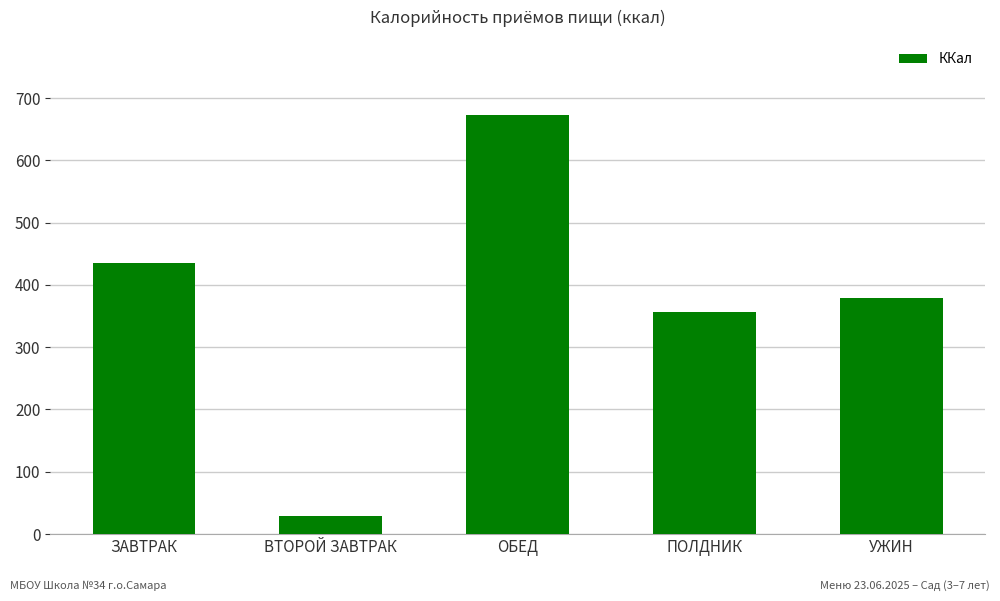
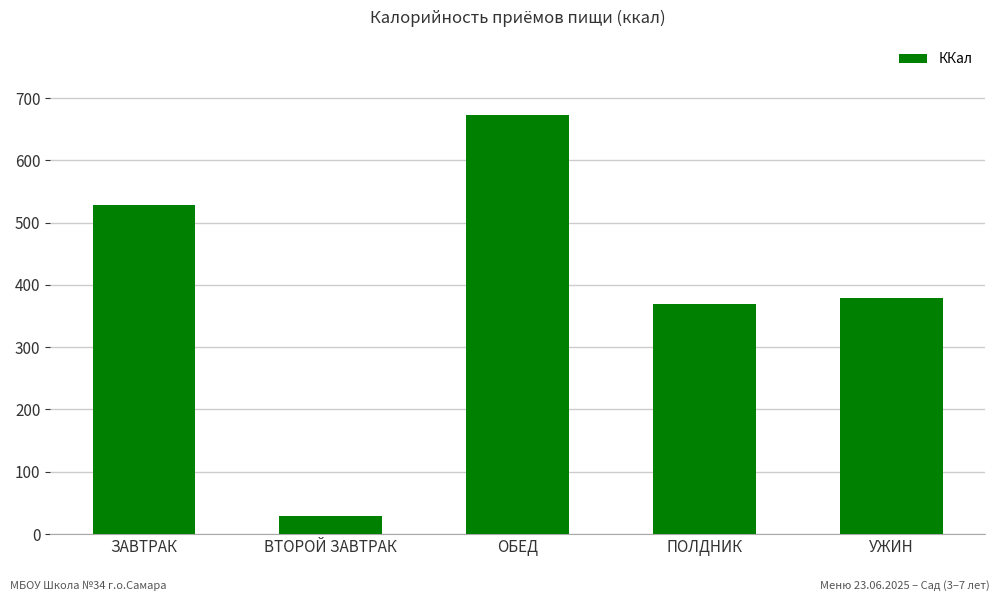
  {
-   "ЗАВТРАК": 440,
+   "ЗАВТРАК": 530,
    "ВТОРОЙ ЗАВТРАК": 30,
    "ОБЕД": 670,
-   "ПОЛДНИК": 360,
+   "ПОЛДНИК": 370,
    "УЖИН": 380
  }
